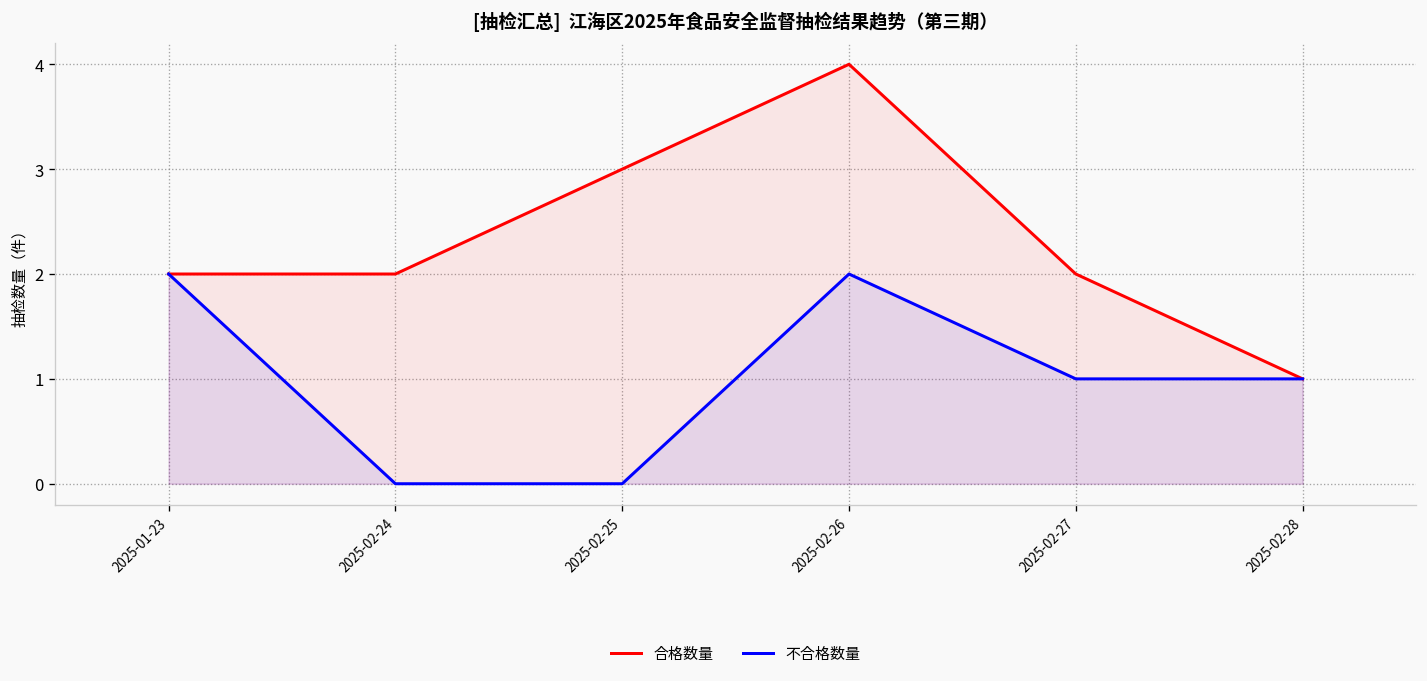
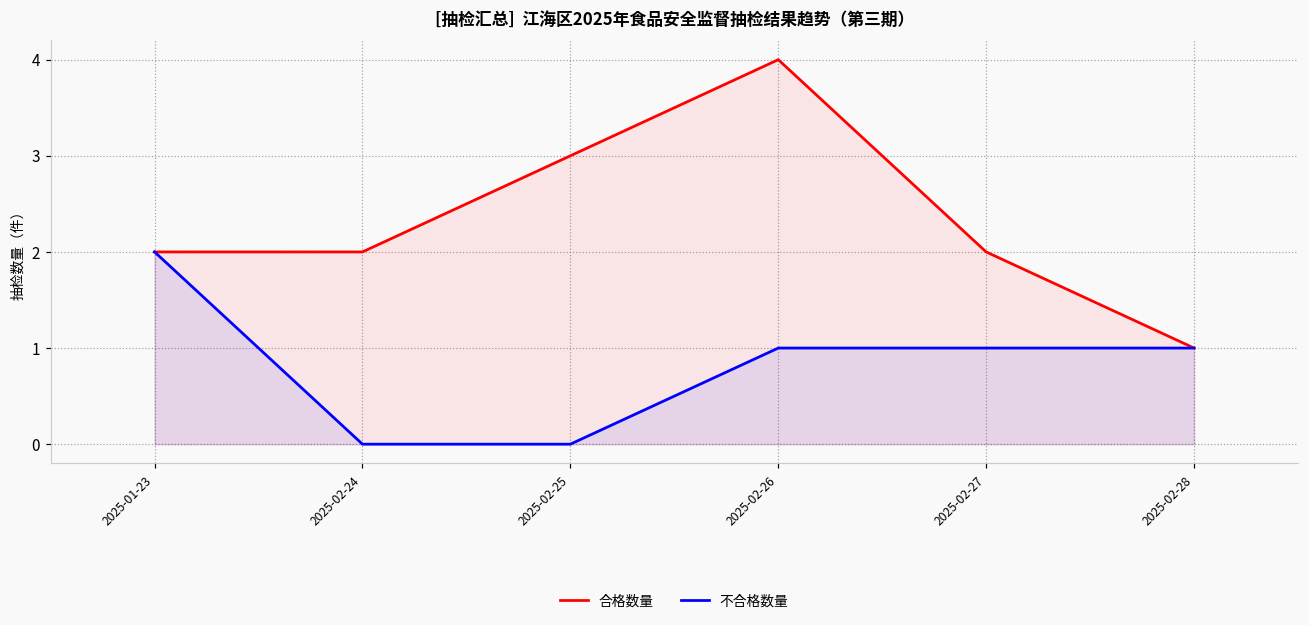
  {
    "合格数量": {
      "2025-02-24": 2,
      "2025-02-25": 3,
      "2025-02-26": 4,
      "2025-02-27": 2
    },
    "不合格数量": {
      "2025-02-24": 0,
      "2025-02-25": 0,
-     "2025-02-26": 2,
+     "2025-02-26": 1,
      "2025-02-27": 1
    }
  }
